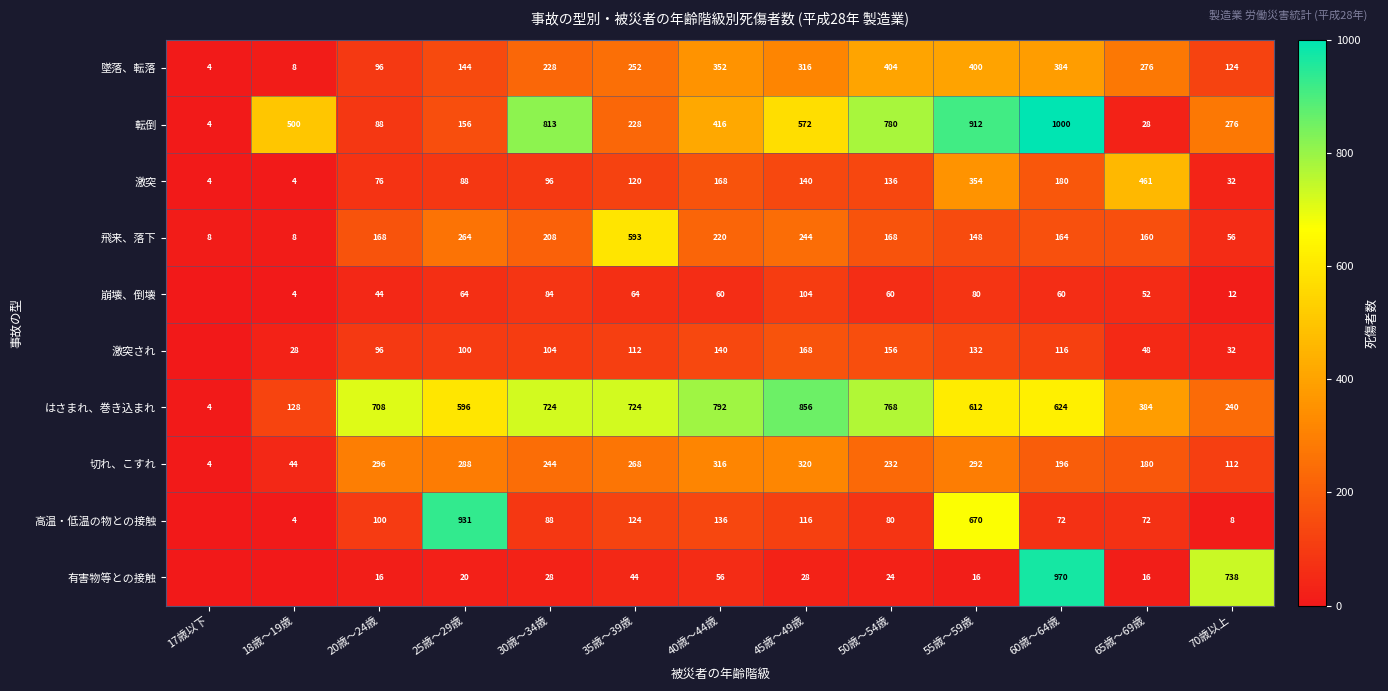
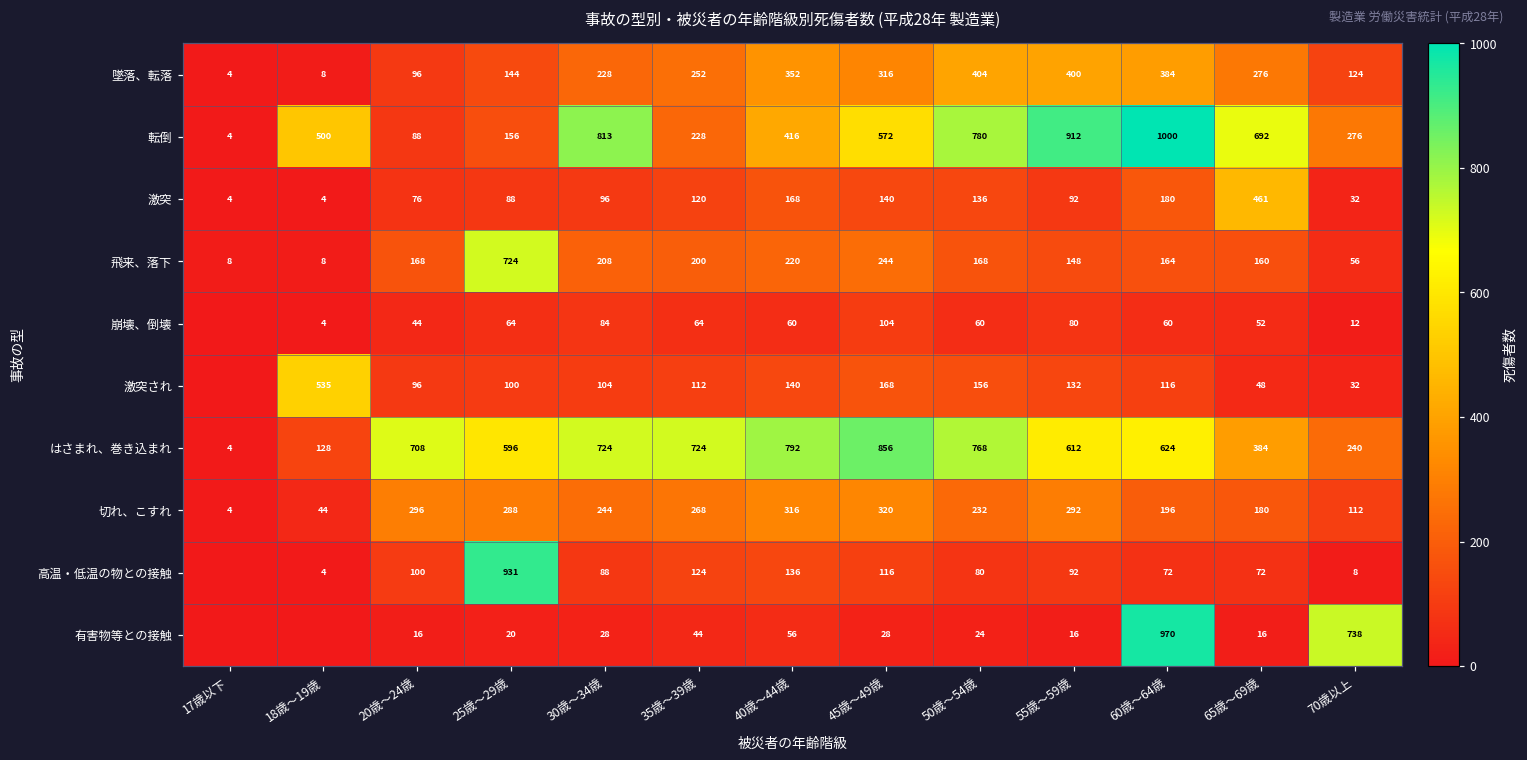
  {
    "墜落、転落": {
      "17歳以下": 4,
      "18歳～19歳": 8,
      "20歳～24歳": 96,
      "25歳～29歳": 144,
      "30歳～34歳": 228,
      "35歳～39歳": 252,
      "40歳～44歳": 352,
      "45歳～49歳": 316,
      "50歳～54歳": 404,
      "55歳～59歳": 400,
      "60歳～64歳": 384,
      "65歳～69歳": 276,
      "70歳以上": 124
    },
    "転倒": {
      "17歳以下": 4,
      "18歳～19歳": 500,
      "20歳～24歳": 88,
      "25歳～29歳": 156,
      "30歳～34歳": 813,
      "35歳～39歳": 228,
      "40歳～44歳": 416,
      "45歳～49歳": 572,
      "50歳～54歳": 780,
      "55歳～59歳": 912,
      "60歳～64歳": 1000,
-     "65歳～69歳": 28,
+     "65歳～69歳": 692,
      "70歳以上": 276
    },
    "激突": {
      "17歳以下": 4,
      "18歳～19歳": 4,
      "20歳～24歳": 76,
      "25歳～29歳": 88,
      "30歳～34歳": 96,
      "35歳～39歳": 120,
      "40歳～44歳": 168,
      "45歳～49歳": 140,
      "50歳～54歳": 136,
-     "55歳～59歳": 354,
+     "55歳～59歳": 92,
      "60歳～64歳": 180,
      "65歳～69歳": 461,
      "70歳以上": 32
    },
    "飛来、落下": {
      "17歳以下": 8,
      "18歳～19歳": 8,
      "20歳～24歳": 168,
-     "25歳～29歳": 264,
+     "25歳～29歳": 724,
      "30歳～34歳": 208,
-     "35歳～39歳": 593,
+     "35歳～39歳": 200,
      "40歳～44歳": 220,
      "45歳～49歳": 244,
      "50歳～54歳": 168,
      "55歳～59歳": 148,
      "60歳～64歳": 164,
      "65歳～69歳": 160,
      "70歳以上": 56
    },
    "崩壊、倒壊": {
      "18歳～19歳": 4,
      "20歳～24歳": 44,
      "25歳～29歳": 64,
      "30歳～34歳": 84,
      "35歳～39歳": 64,
      "40歳～44歳": 60,
      "45歳～49歳": 104,
      "50歳～54歳": 60,
      "55歳～59歳": 80,
      "60歳～64歳": 60,
      "65歳～69歳": 52,
      "70歳以上": 12
    },
    "激突され": {
-     "18歳～19歳": 28,
+     "18歳～19歳": 535,
      "20歳～24歳": 96,
      "25歳～29歳": 100,
      "30歳～34歳": 104,
      "35歳～39歳": 112,
      "40歳～44歳": 140,
      "45歳～49歳": 168,
      "50歳～54歳": 156,
      "55歳～59歳": 132,
      "60歳～64歳": 116,
      "65歳～69歳": 48,
      "70歳以上": 32
    },
    "はさまれ、巻き込まれ": {
      "17歳以下": 4,
      "18歳～19歳": 128,
      "20歳～24歳": 708,
      "25歳～29歳": 596,
      "30歳～34歳": 724,
      "35歳～39歳": 724,
      "40歳～44歳": 792,
      "45歳～49歳": 856,
      "50歳～54歳": 768,
      "55歳～59歳": 612,
      "60歳～64歳": 624,
      "65歳～69歳": 384,
      "70歳以上": 240
    },
    "切れ、こすれ": {
      "17歳以下": 4,
      "18歳～19歳": 44,
      "20歳～24歳": 296,
      "25歳～29歳": 288,
      "30歳～34歳": 244,
      "35歳～39歳": 268,
      "40歳～44歳": 316,
      "45歳～49歳": 320,
      "50歳～54歳": 232,
      "55歳～59歳": 292,
      "60歳～64歳": 196,
      "65歳～69歳": 180,
      "70歳以上": 112
    },
    "高温・低温の物との接触": {
      "18歳～19歳": 4,
      "20歳～24歳": 100,
      "25歳～29歳": 931,
      "30歳～34歳": 88,
      "35歳～39歳": 124,
      "40歳～44歳": 136,
      "45歳～49歳": 116,
      "50歳～54歳": 80,
-     "55歳～59歳": 670,
+     "55歳～59歳": 92,
      "60歳～64歳": 72,
      "65歳～69歳": 72,
      "70歳以上": 8
    },
    "有害物等との接触": {
      "20歳～24歳": 16,
      "25歳～29歳": 20,
      "30歳～34歳": 28,
      "35歳～39歳": 44,
      "40歳～44歳": 56,
      "45歳～49歳": 28,
      "50歳～54歳": 24,
      "55歳～59歳": 16,
      "60歳～64歳": 970,
      "65歳～69歳": 16,
      "70歳以上": 738
    }
  }
